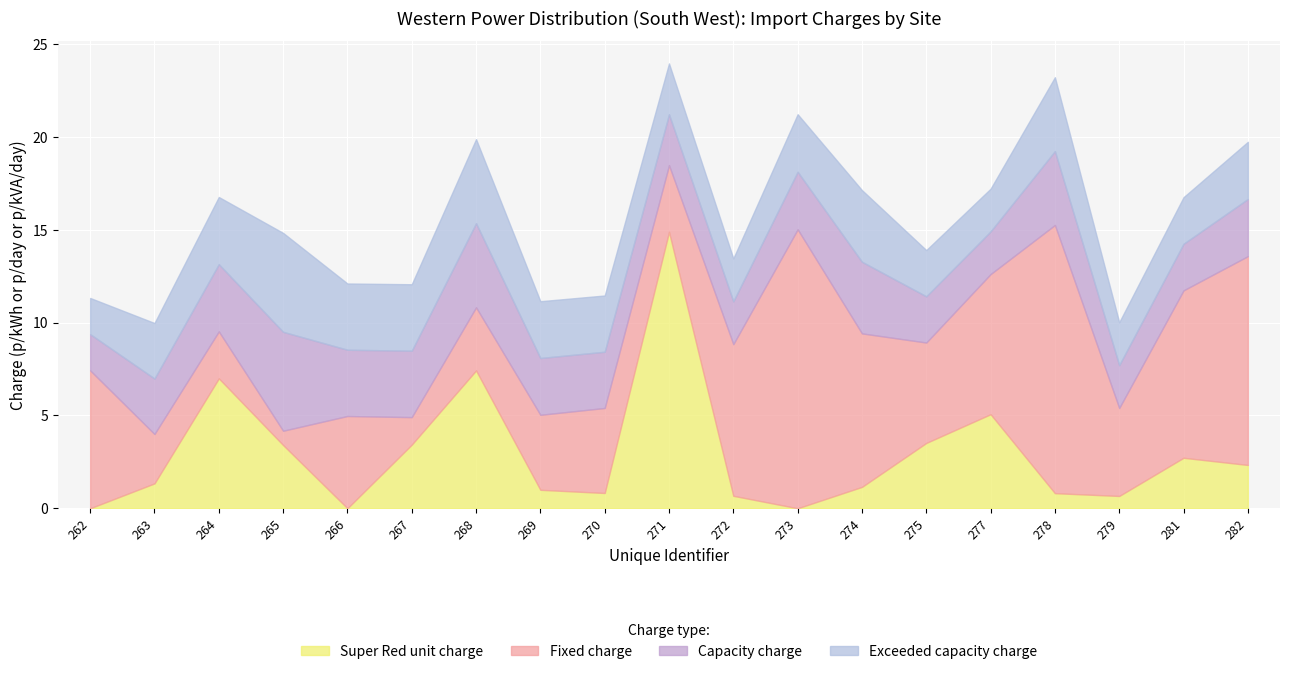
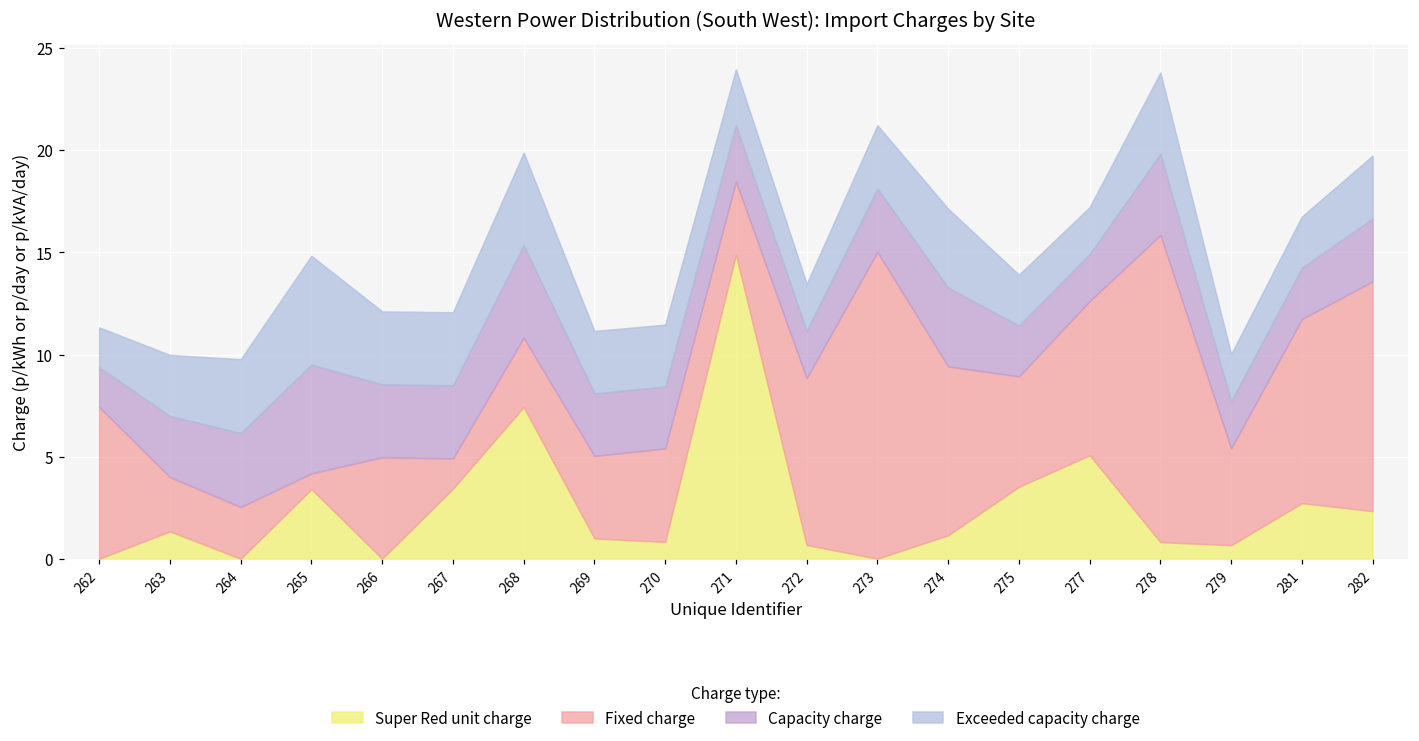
  {
    "Super Red unit charge": {
      "262": 0,
      "263": 1.3,
-     "264": 7,
+     "264": 0,
      "265": 3.4,
      "266": 0,
      "267": 3.4,
      "268": 7.4,
      "269": 1,
      "270": 0.8,
      "271": 15,
      "272": 0.7,
      "273": 0,
      "274": 1.2,
      "275": 3.5,
      "277": 5,
      "278": 0.8,
      "279": 0.7,
      "281": 2.7,
      "282": 2.3
    },
    "Fixed charge": {
      "262": 7.4,
      "263": 2.7,
      "264": 2.5,
      "265": 0.8,
      "266": 5.0,
      "267": 1.5,
      "268": 3.4,
      "269": 4.0,
      "270": 4.6,
      "271": 3.6,
      "272": 8.2,
      "273": 15.0,
      "274": 8.3,
      "275": 5.4,
      "277": 7.6,
-     "278": 14.5,
+     "278": 15.0,
      "279": 4.7,
      "281": 9.0,
      "282": 11.3
    }
  }
